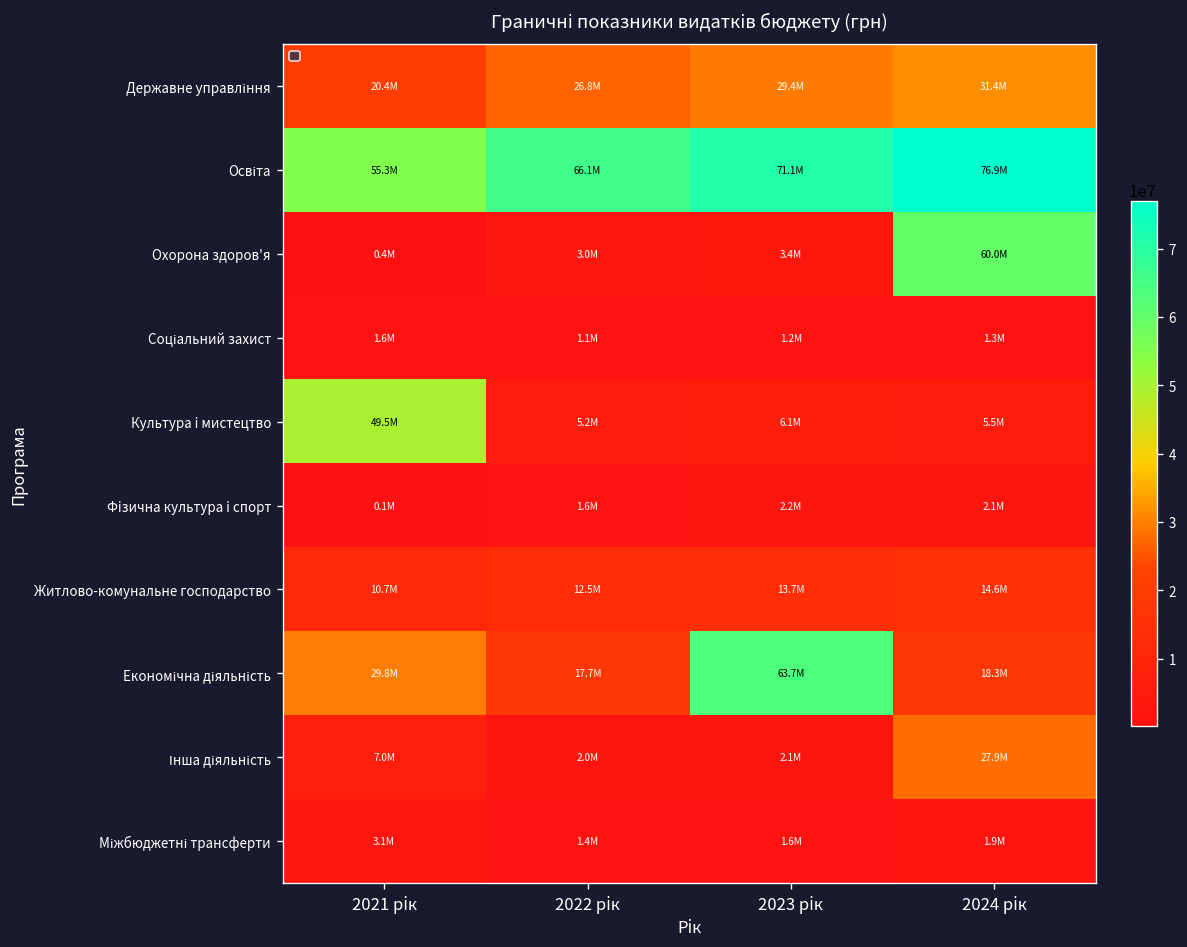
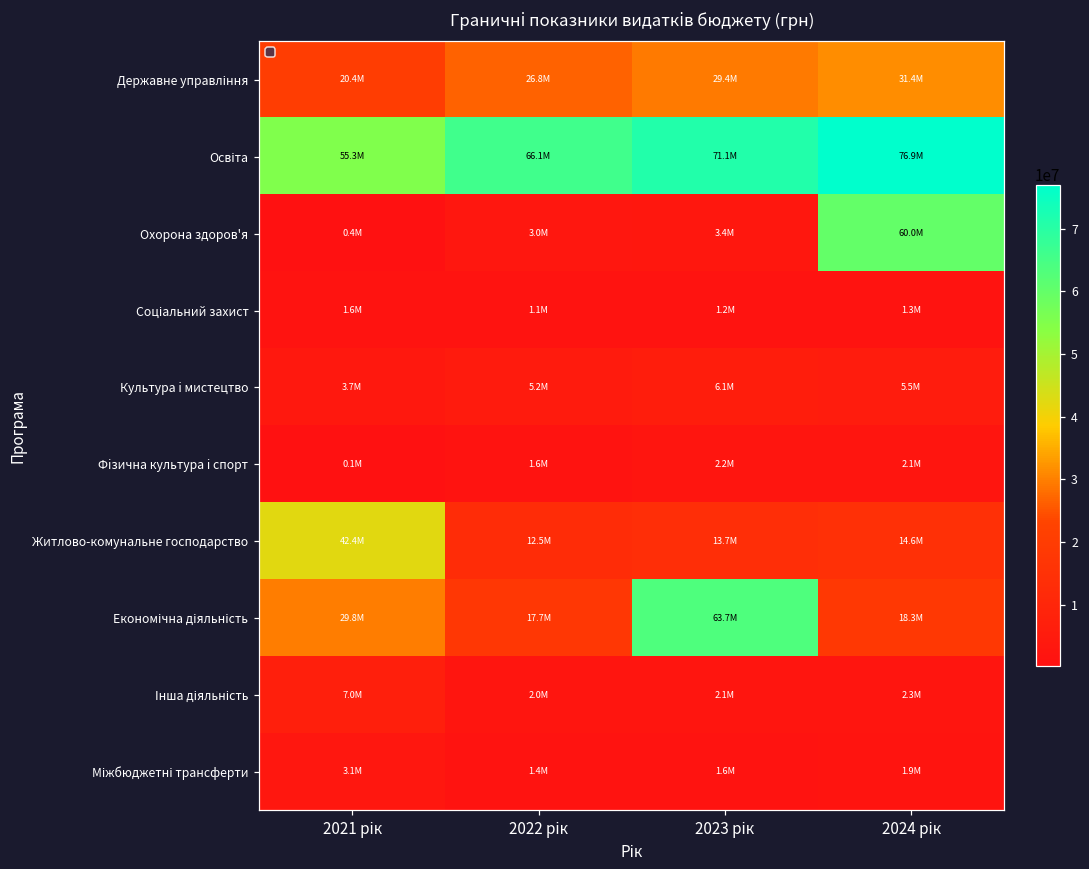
  {
    "Державне управління": {
      "2021 рік": "20.4M",
      "2022 рік": "26.8M",
      "2023 рік": "29.4M",
      "2024 рік": "31.4M"
    },
    "Освіта": {
      "2021 рік": "55.3M",
      "2022 рік": "66.1M",
      "2023 рік": "71.1M",
      "2024 рік": "76.9M"
    },
    "Охорона здоров'я": {
      "2021 рік": "0.4M",
      "2022 рік": "3.0M",
      "2023 рік": "3.4M",
      "2024 рік": "60.0M"
    },
    "Соціальний захист": {
      "2021 рік": "1.6M",
      "2022 рік": "1.1M",
      "2023 рік": "1.2M",
      "2024 рік": "1.3M"
    },
    "Культура i мистецтво": {
-     "2021 рік": "49.5M",
+     "2021 рік": "3.7M",
      "2022 рік": "5.2M",
      "2023 рік": "6.1M",
      "2024 рік": "5.5M"
    },
    "Фiзична культура i спорт": {
      "2021 рік": "0.1M",
      "2022 рік": "1.6M",
      "2023 рік": "2.2M",
      "2024 рік": "2.1M"
    },
    "Житлово-комунальне господарство": {
-     "2021 рік": "10.7M",
+     "2021 рік": "42.4M",
      "2022 рік": "12.5M",
      "2023 рік": "13.7M",
      "2024 рік": "14.6M"
    },
    "Економічна діяльність": {
      "2021 рік": "29.8M",
      "2022 рік": "17.7M",
      "2023 рік": "63.7M",
      "2024 рік": "18.3M"
    },
    "Інша діяльність": {
      "2021 рік": "7.0M",
      "2022 рік": "2.0M",
      "2023 рік": "2.1M",
-     "2024 рік": "27.9M"
+     "2024 рік": "2.3M"
    },
    "Міжбюджетні трансферти": {
      "2021 рік": "3.1M",
      "2022 рік": "1.4M",
      "2023 рік": "1.6M",
      "2024 рік": "1.9M"
    }
  }
